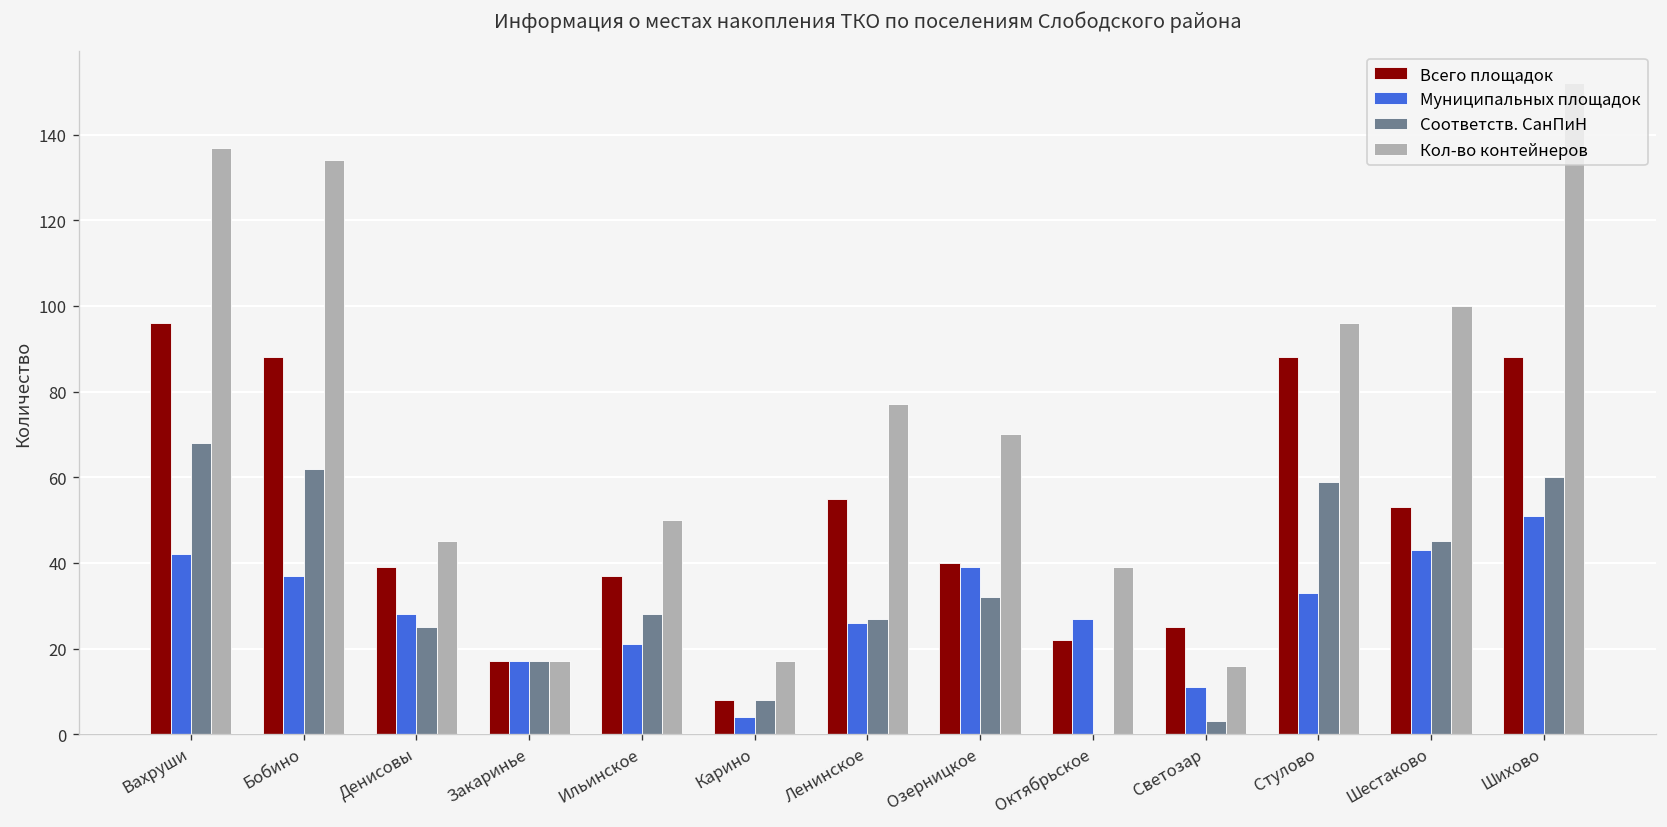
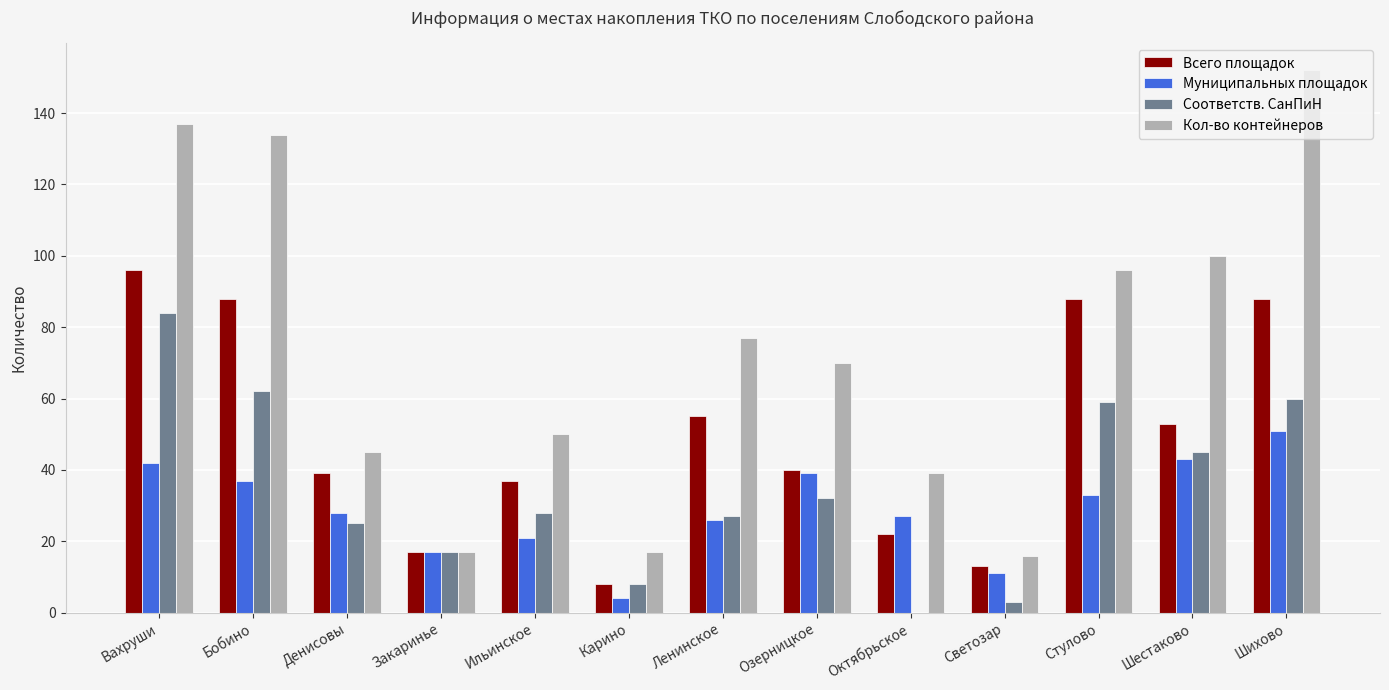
  {
    "Всего площадок": {
      "Вахруши": 96,
      "Бобино": 88,
      "Денисовы": 39,
      "Закаринье": 17,
      "Ильинское": 37,
      "Карино": 8,
      "Ленинское": 55,
      "Озерницкое": 40,
      "Октябрьское": 22,
-     "Светозар": 25,
+     "Светозар": 13,
      "Стулово": 88,
      "Шестаково": 53,
      "Шихово": 88
    },
    "Муниципальных площадок": {
      "Вахруши": 42,
      "Бобино": 37,
      "Денисовы": 28,
      "Закаринье": 17,
      "Ильинское": 21,
      "Карино": 4,
      "Ленинское": 26,
      "Озерницкое": 39,
      "Октябрьское": 27,
      "Светозар": 11,
      "Стулово": 33,
      "Шестаково": 43,
      "Шихово": 51
    },
    "Соответств. СанПиН": {
-     "Вахруши": 68,
+     "Вахруши": 84,
      "Бобино": 62,
      "Денисовы": 25,
      "Закаринье": 17,
      "Ильинское": 28,
      "Карино": 8,
      "Ленинское": 27,
      "Озерницкое": 32,
      "Октябрьское": 0,
      "Светозар": 3,
      "Стулово": 59,
      "Шестаково": 45,
      "Шихово": 60
    },
    "Кол-во контейнеров": {
      "Вахруши": 137,
      "Бобино": 134,
      "Денисовы": 45,
      "Закаринье": 17,
      "Ильинское": 50,
      "Карино": 17,
      "Ленинское": 77,
      "Озерницкое": 70,
      "Октябрьское": 39,
      "Светозар": 16,
      "Стулово": 96,
      "Шестаково": 100
    }
  }
